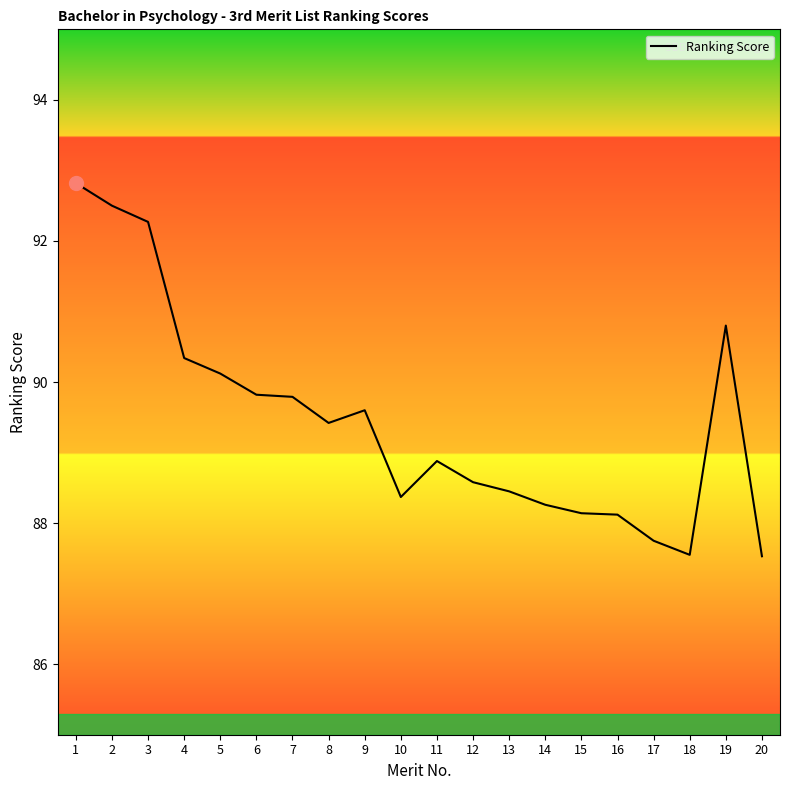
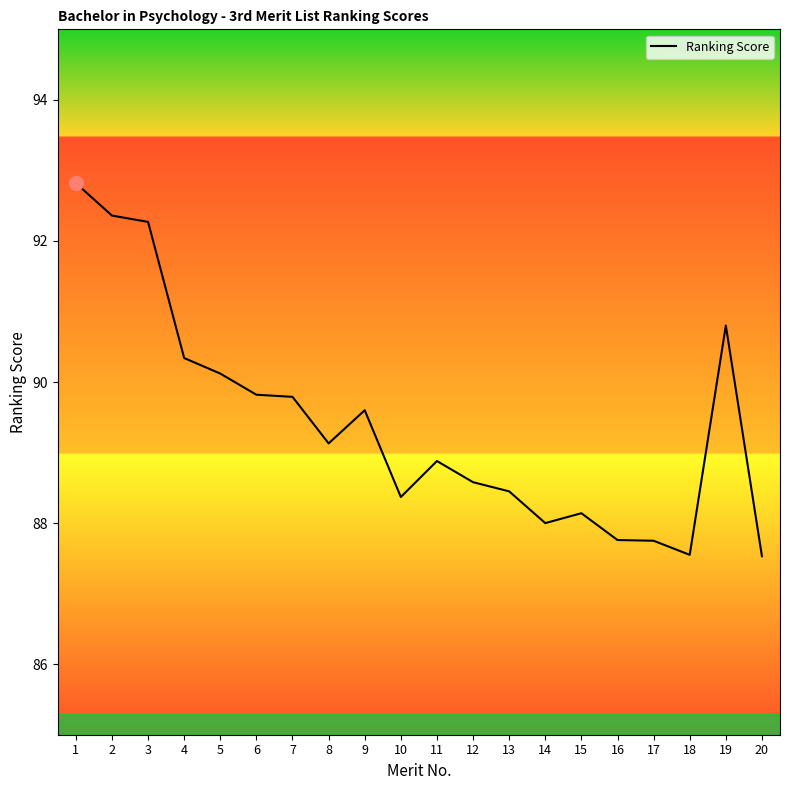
  {
    "Ranking Score": {
-     "2": 92.5,
+     "2": 92.4,
      "3": 92.3,
      "4": 90.3,
      "5": 90.1,
      "6": 89.8,
      "7": 89.8,
-     "8": 89.4,
+     "8": 89.1,
      "9": 89.6,
      "10": 88.4,
      "11": 88.9,
      "12": 88.6,
      "13": 88.5,
-     "14": 88.3,
+     "14": 88.0,
      "15": 88.1,
-     "16": 88.1,
+     "16": 87.8,
      "17": 87.8,
      "18": 87.6,
      "19": 90.8,
      "20": 87.5
    }
  }
